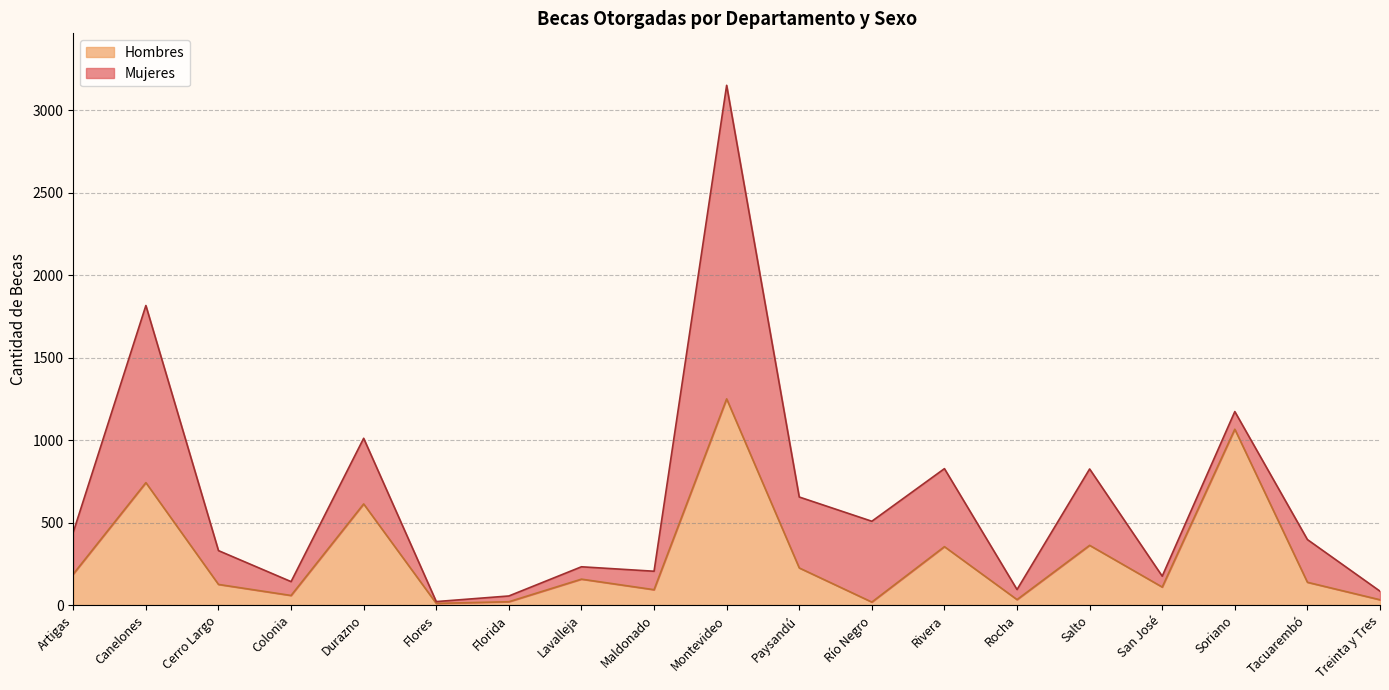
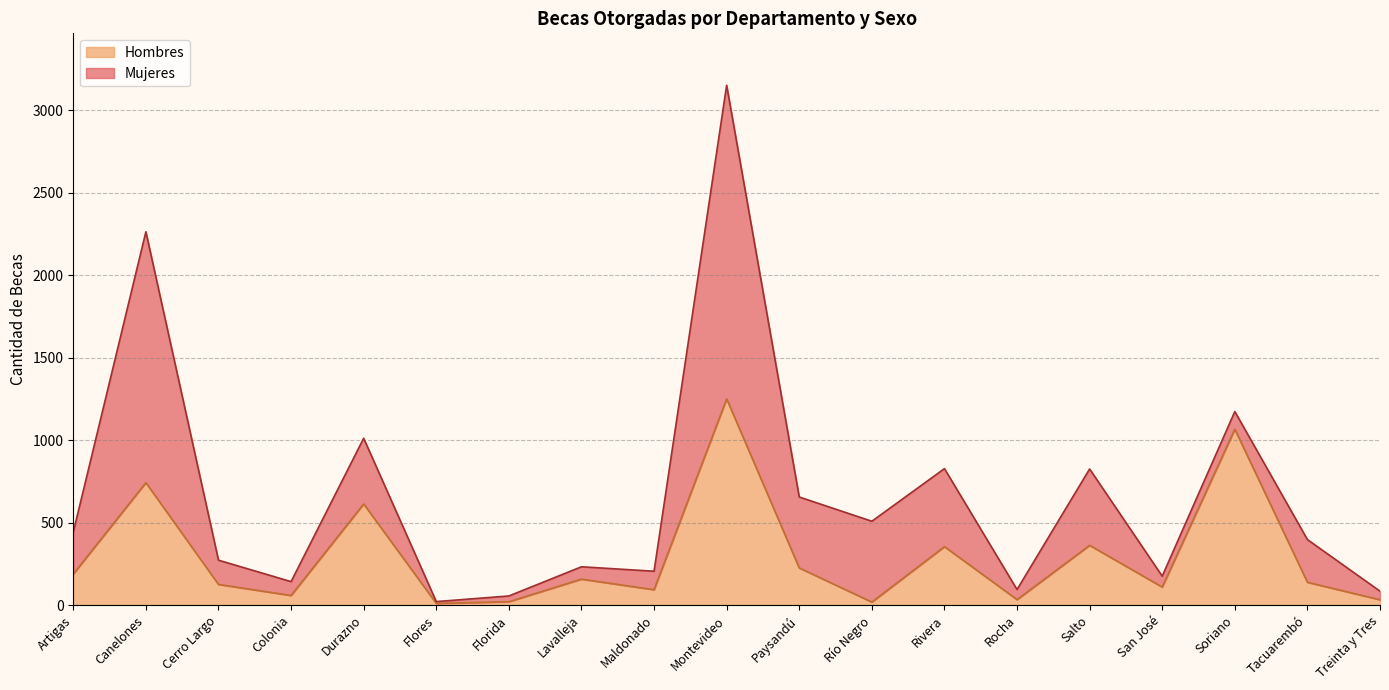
  {
    "Hombres": {
      "Artigas": 190,
      "Canelones": 740,
      "Cerro Largo": 130,
      "Colonia": 60,
      "Durazno": 610,
      "Florida": 20,
      "Lavalleja": 160,
      "Maldonado": 90,
      "Montevideo": 1250,
      "Paysandú": 230,
      "Río Negro": 20,
      "Rivera": 350,
      "Rocha": 30,
      "Salto": 360,
      "San José": 110,
      "Soriano": 1070,
      "Tacuarembó": 140,
      "Treinta y Tres": 30
    },
    "Mujeres": {
      "Artigas": 250,
-     "Canelones": 1070,
-     "Cerro Largo": 210,
+     "Canelones": 1520,
+     "Cerro Largo": 150,
      "Colonia": 80,
      "Durazno": 400,
      "Florida": 40,
      "Lavalleja": 80,
      "Maldonado": 110,
      "Montevideo": 1900,
      "Paysandú": 430,
      "Río Negro": 490,
      "Rivera": 470,
      "Rocha": 60,
      "Salto": 460,
      "San José": 70,
      "Soriano": 110,
      "Tacuarembó": 260,
      "Treinta y Tres": 50
    }
  }
